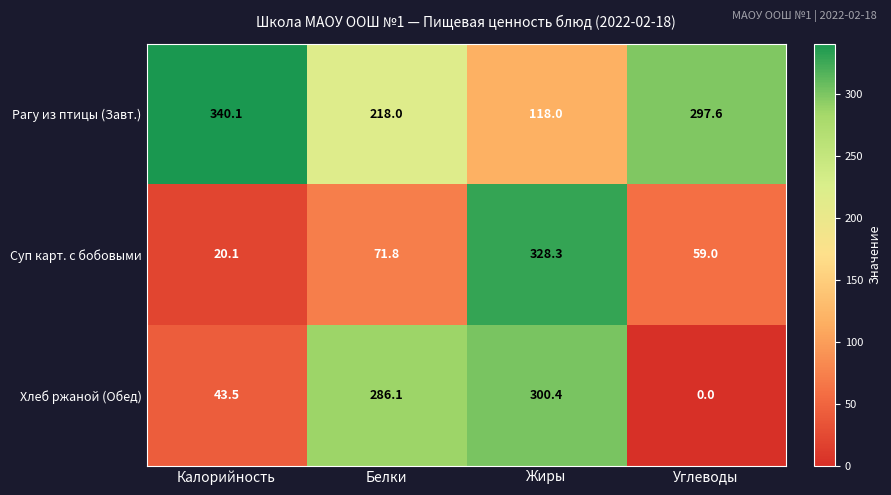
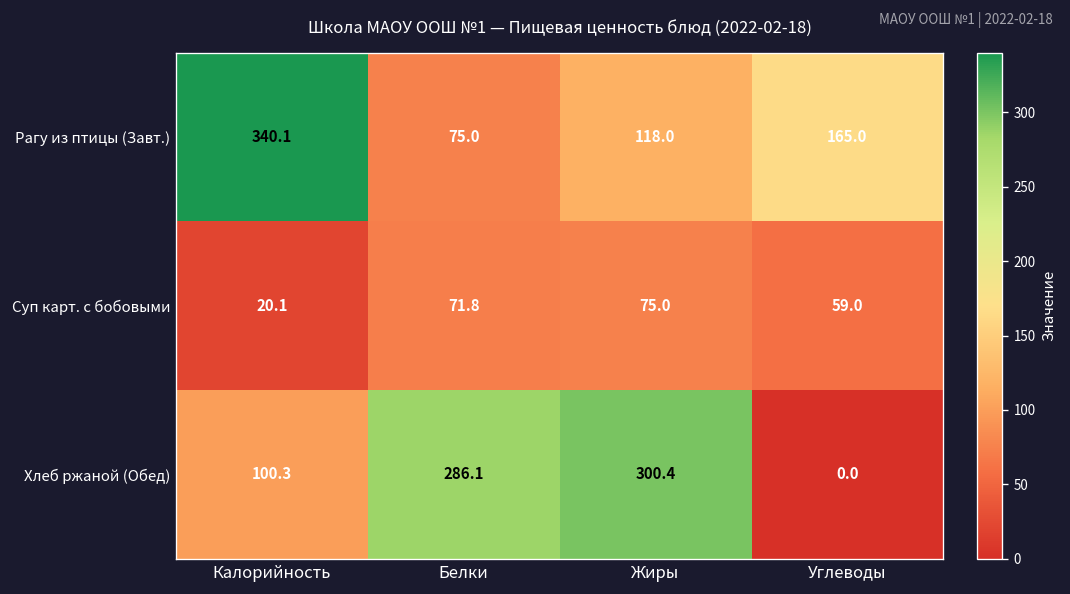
  {
    "Рагу из птицы (Завт.)": {
      "Калорийность": 340.1,
-     "Белки": 218.0,
+     "Белки": 75.0,
      "Жиры": 118.0,
-     "Углеводы": 297.6
+     "Углеводы": 165.0
    },
    "Суп карт. с бобовыми": {
      "Калорийность": 20.1,
      "Белки": 71.8,
-     "Жиры": 328.3,
+     "Жиры": 75.0,
      "Углеводы": 59.0
    },
    "Хлеб ржаной (Обед)": {
-     "Калорийность": 43.5,
+     "Калорийность": 100.3,
      "Белки": 286.1,
      "Жиры": 300.4,
      "Углеводы": 0.0
    }
  }
